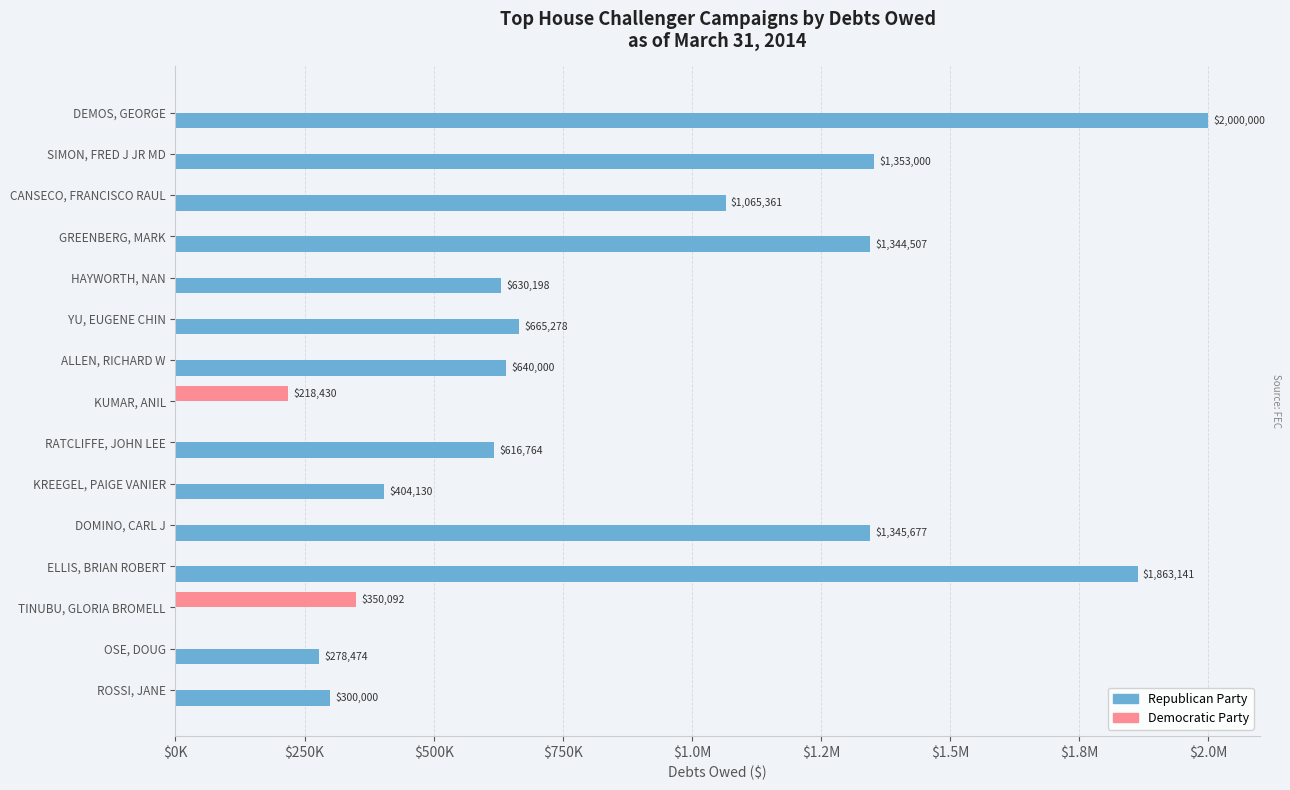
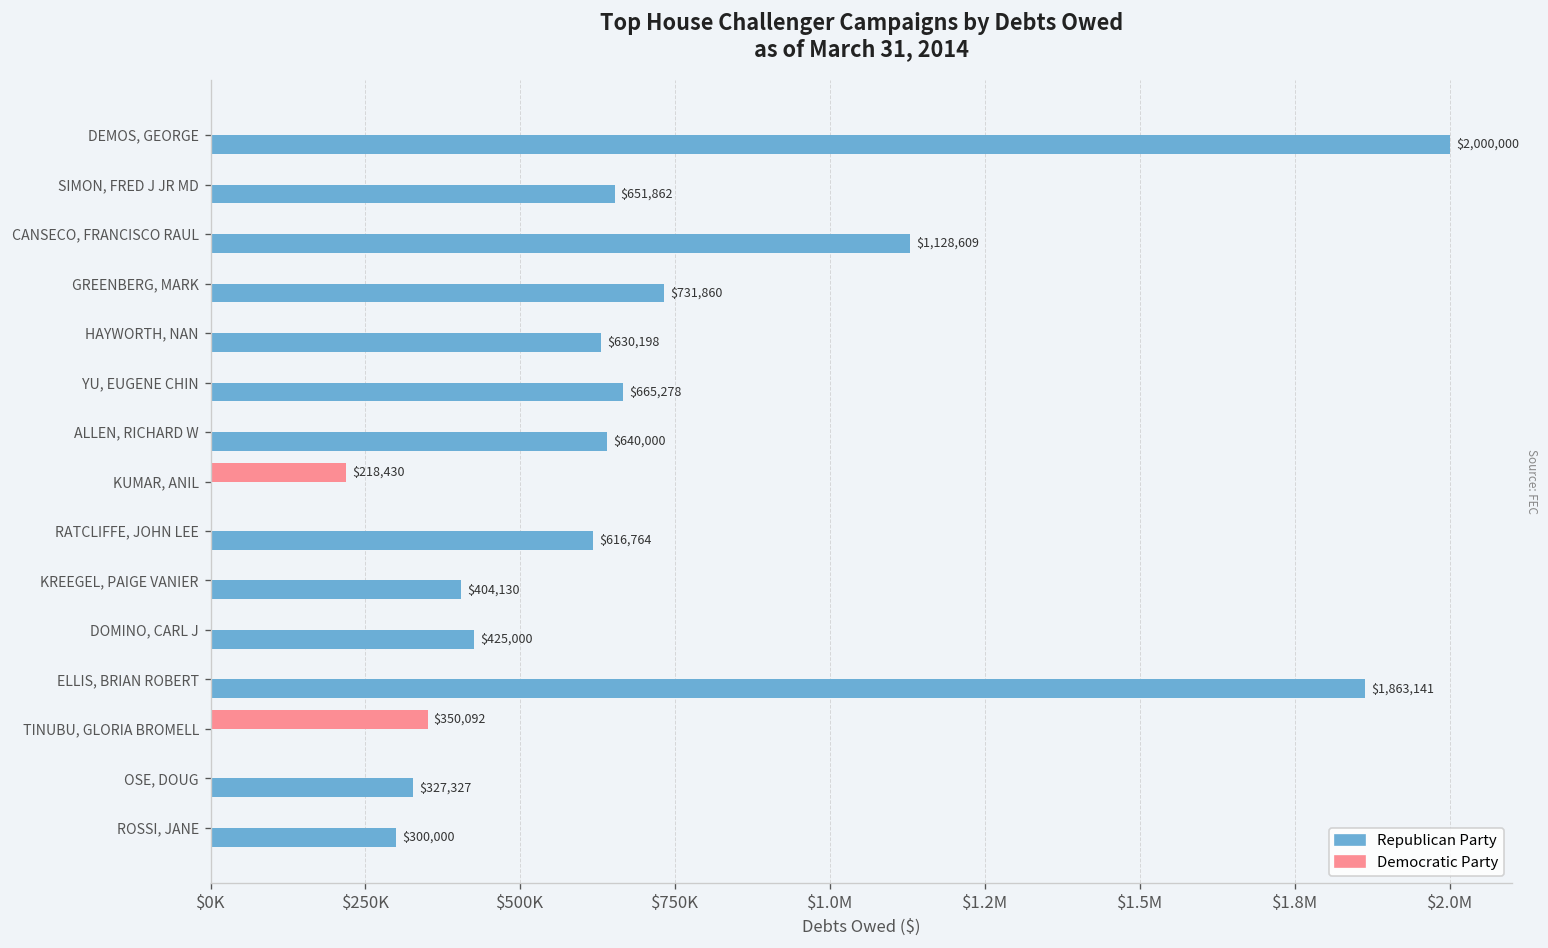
  {
    "Republican Party": {
      "DEMOS, GEORGE": "$2,000,000",
-     "SIMON, FRED J JR MD": "$1,353,000",
-     "CANSECO, FRANCISCO RAUL": "$1,065,361",
-     "GREENBERG, MARK": "$1,344,507",
+     "SIMON, FRED J JR MD": "$651,862",
+     "CANSECO, FRANCISCO RAUL": "$1,128,609",
+     "GREENBERG, MARK": "$731,860",
      "HAYWORTH, NAN": "$630,198",
      "YU, EUGENE CHIN": "$665,278",
      "ALLEN, RICHARD W": "$640,000",
      "RATCLIFFE, JOHN LEE": "$616,764",
      "KREEGEL, PAIGE VANIER": "$404,130",
-     "DOMINO, CARL J": "$1,345,677",
+     "DOMINO, CARL J": "$425,000",
      "ELLIS, BRIAN ROBERT": "$1,863,141",
-     "OSE, DOUG": "$278,474",
+     "OSE, DOUG": "$327,327",
      "ROSSI, JANE": "$300,000"
    },
    "Democratic Party": {
      "KUMAR, ANIL": "$218,430",
      "TINUBU, GLORIA BROMELL": "$350,092"
    }
  }
